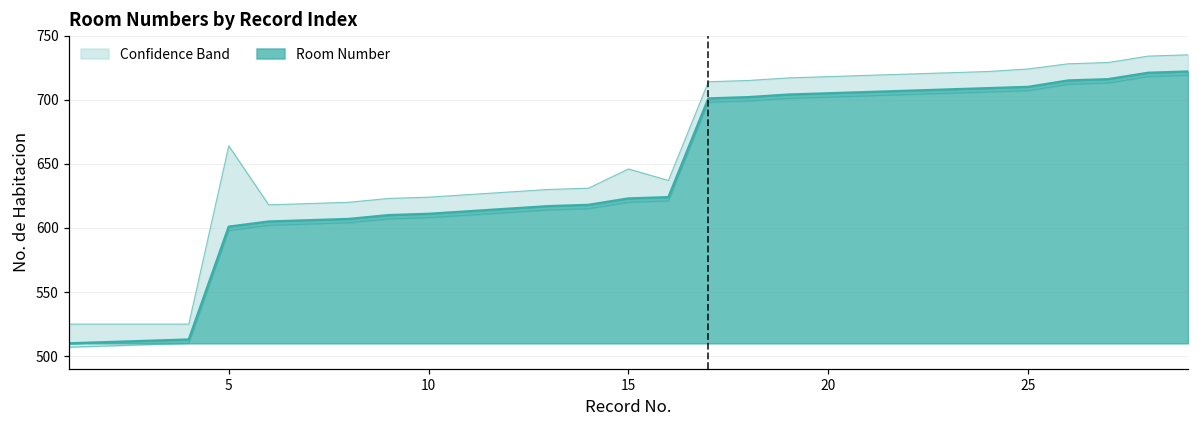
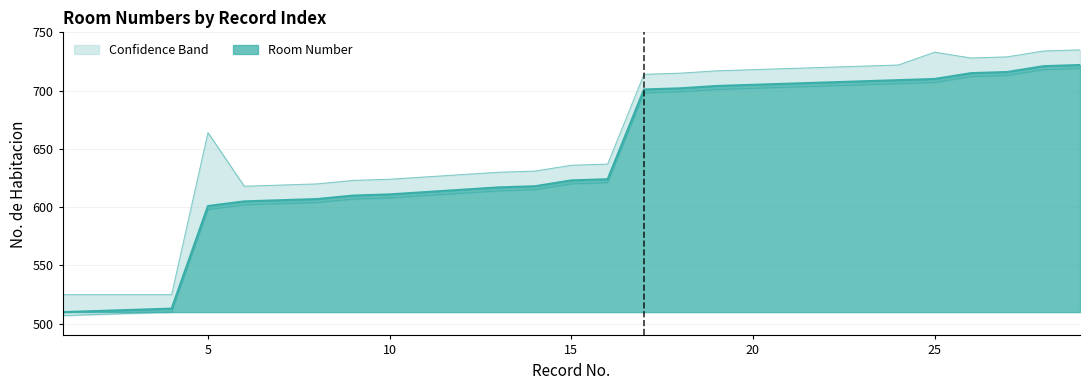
  {
    "Confidence Band": {
      "5": 664,
      "10": 624,
-     "15": 646,
+     "15": 636,
      "20": 718,
-     "25": 724
+     "25": 733
    }
  }
